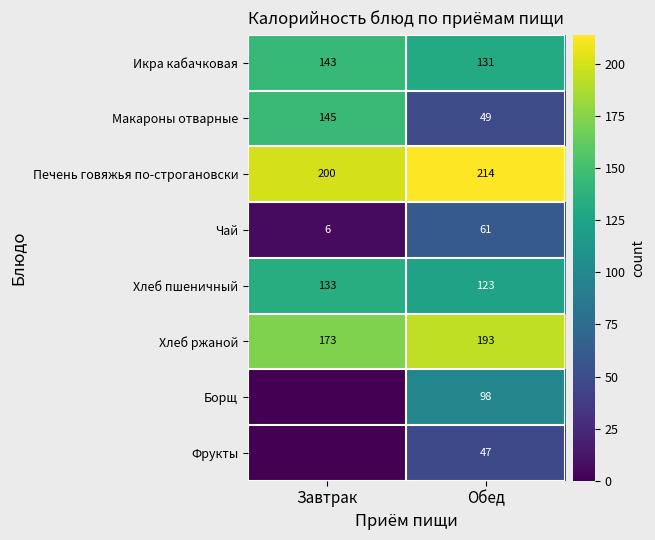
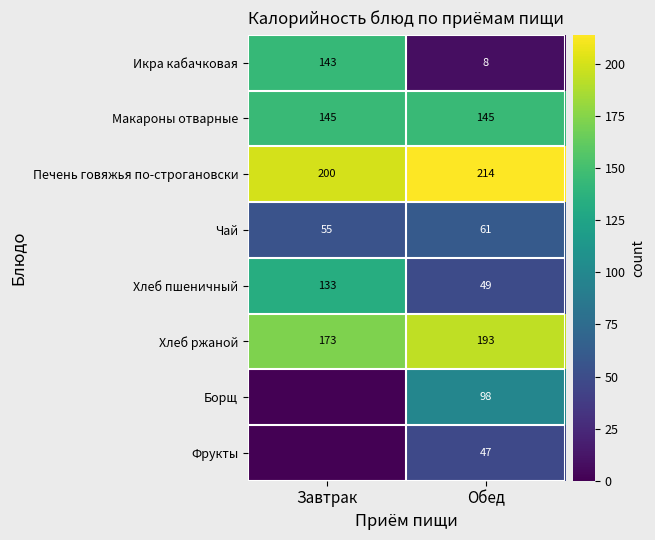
  {
    "Икра кабачковая": {
      "Завтрак": 143,
-     "Обед": 131
+     "Обед": 8
    },
    "Макароны отварные": {
      "Завтрак": 145,
-     "Обед": 49
+     "Обед": 145
    },
    "Печень говяжья по-строгановски": {
      "Завтрак": 200,
      "Обед": 214
    },
    "Чай": {
-     "Завтрак": 6,
+     "Завтрак": 55,
      "Обед": 61
    },
    "Хлеб пшеничный": {
      "Завтрак": 133,
-     "Обед": 123
+     "Обед": 49
    },
    "Хлеб ржаной": {
      "Завтрак": 173,
      "Обед": 193
    },
    "Борщ": {
      "Обед": 98
    },
    "Фрукты": {
      "Обед": 47
    }
  }
